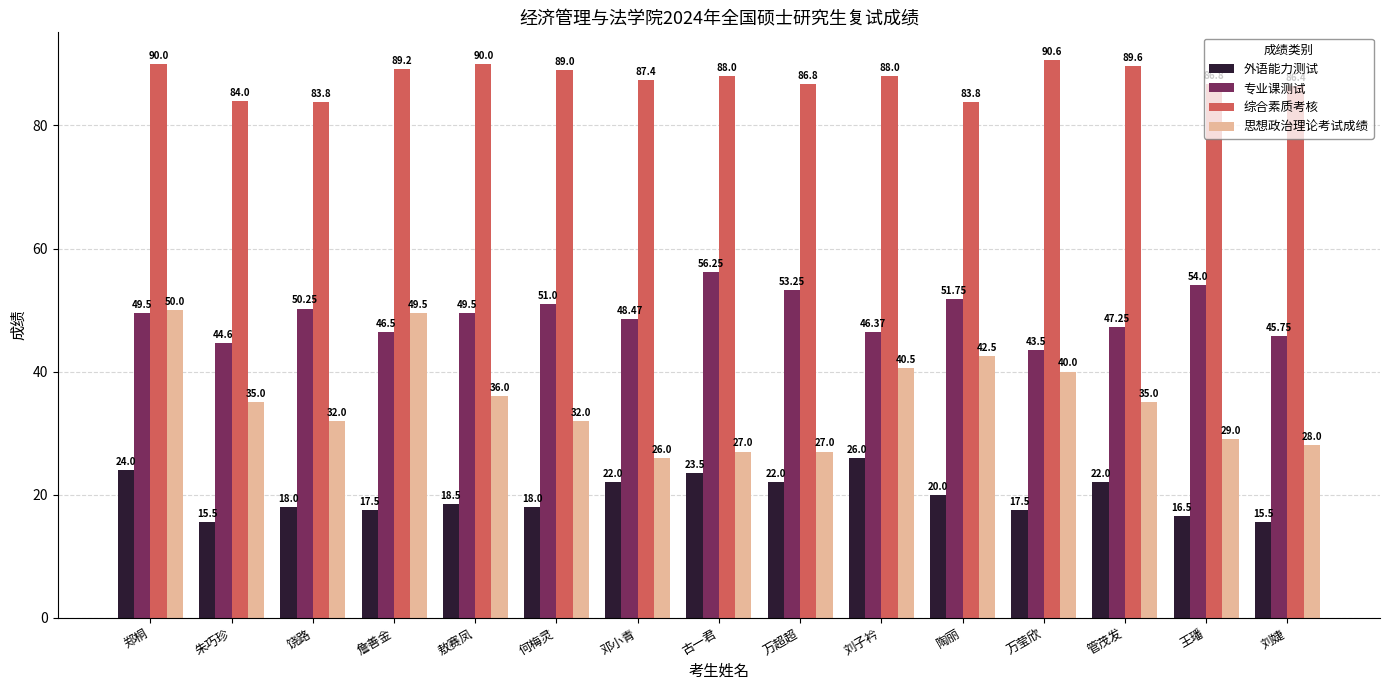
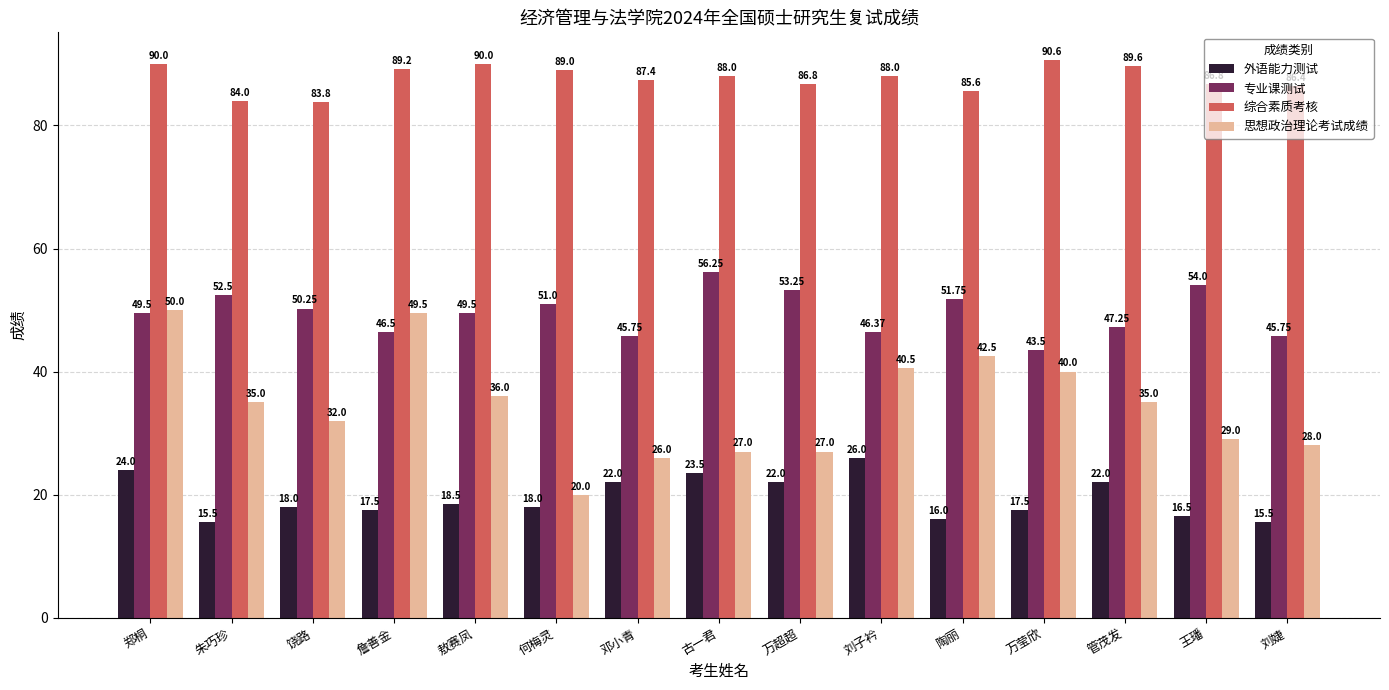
  {
    "外语能力测试": {
      "郑桐": 24.0,
      "朱巧珍": 15.5,
      "饶路": 18.0,
      "詹善金": 17.5,
      "敖赛凤": 18.5,
      "何梅灵": 18.0,
      "邓小青": 22.0,
      "古一君": 23.5,
      "万超超": 22.0,
      "刘子衿": 26.0,
-     "陶丽": 20.0,
+     "陶丽": 16.0,
      "万莹欣": 17.5,
      "管茂发": 22.0,
      "王璠": 16.5,
      "刘婕": 15.5
    },
    "专业课测试": {
      "郑桐": 49.5,
-     "朱巧珍": 44.6,
+     "朱巧珍": 52.5,
      "饶路": 50.25,
      "詹善金": 46.5,
      "敖赛凤": 49.5,
      "何梅灵": 51.0,
-     "邓小青": 48.47,
+     "邓小青": 45.75,
      "古一君": 56.25,
      "万超超": 53.25,
      "刘子衿": 46.37,
      "陶丽": 51.75,
      "万莹欣": 43.5,
      "管茂发": 47.25,
      "王璠": 54.0,
      "刘婕": 45.75
    },
    "综合素质考核": {
      "郑桐": 90.0,
      "朱巧珍": 84.0,
      "饶路": 83.8,
      "詹善金": 89.2,
      "敖赛凤": 90.0,
      "何梅灵": 89.0,
      "邓小青": 87.4,
      "古一君": 88.0,
      "万超超": 86.8,
      "刘子衿": 88.0,
-     "陶丽": 83.8,
+     "陶丽": 85.6,
      "万莹欣": 90.6,
      "管茂发": 89.6
    },
    "思想政治理论考试成绩": {
      "郑桐": 50.0,
      "朱巧珍": 35.0,
      "饶路": 32.0,
      "詹善金": 49.5,
      "敖赛凤": 36.0,
-     "何梅灵": 32.0,
+     "何梅灵": 20.0,
      "邓小青": 26.0,
      "古一君": 27.0,
      "万超超": 27.0,
      "刘子衿": 40.5,
      "陶丽": 42.5,
      "万莹欣": 40.0,
      "管茂发": 35.0,
      "王璠": 29.0,
      "刘婕": 28.0
    }
  }
